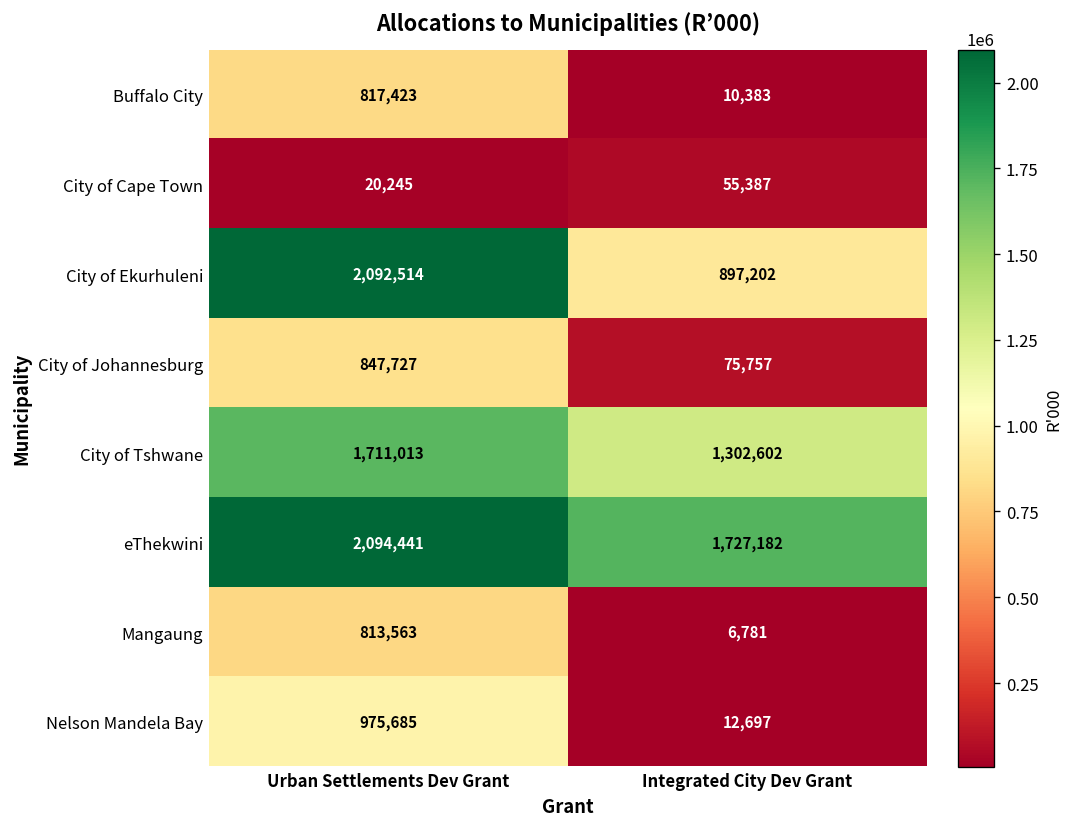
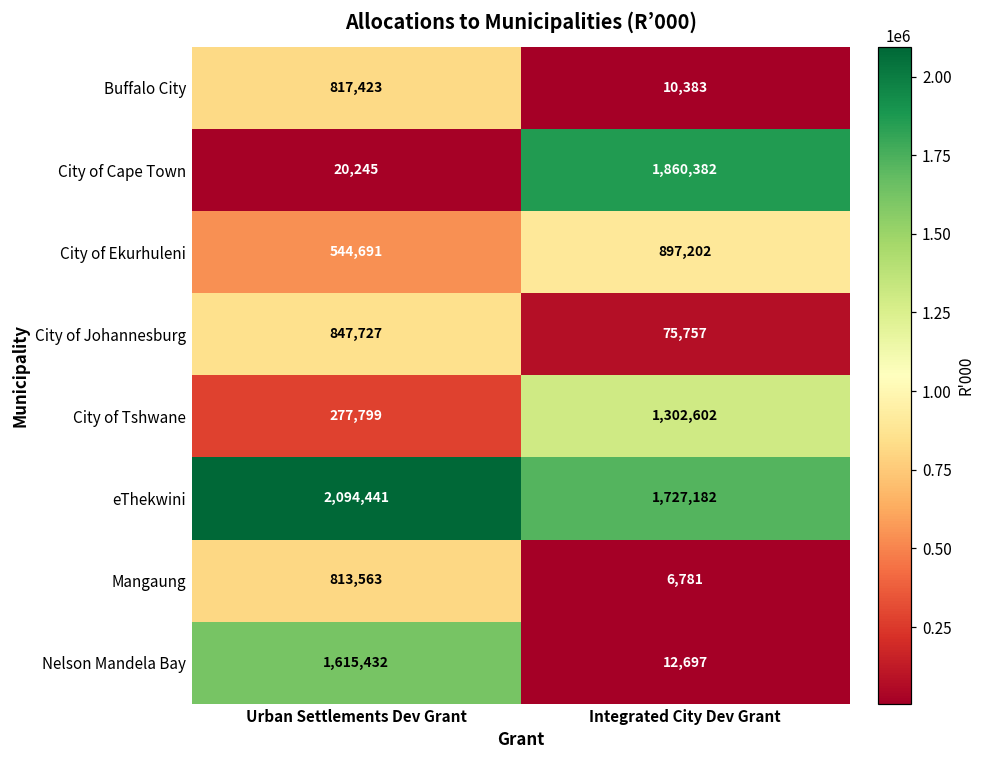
  {
    "Buffalo City": {
      "Urban Settlements Dev Grant": "817,423",
      "Integrated City Dev Grant": "10,383"
    },
    "City of Cape Town": {
      "Urban Settlements Dev Grant": "20,245",
-     "Integrated City Dev Grant": "55,387"
+     "Integrated City Dev Grant": "1,860,382"
    },
    "City of Ekurhuleni": {
-     "Urban Settlements Dev Grant": "2,092,514",
+     "Urban Settlements Dev Grant": "544,691",
      "Integrated City Dev Grant": "897,202"
    },
    "City of Johannesburg": {
      "Urban Settlements Dev Grant": "847,727",
      "Integrated City Dev Grant": "75,757"
    },
    "City of Tshwane": {
-     "Urban Settlements Dev Grant": "1,711,013",
+     "Urban Settlements Dev Grant": "277,799",
      "Integrated City Dev Grant": "1,302,602"
    },
    "eThekwini": {
      "Urban Settlements Dev Grant": "2,094,441",
      "Integrated City Dev Grant": "1,727,182"
    },
    "Mangaung": {
      "Urban Settlements Dev Grant": "813,563",
      "Integrated City Dev Grant": "6,781"
    },
    "Nelson Mandela Bay": {
-     "Urban Settlements Dev Grant": "975,685",
+     "Urban Settlements Dev Grant": "1,615,432",
      "Integrated City Dev Grant": "12,697"
    }
  }
